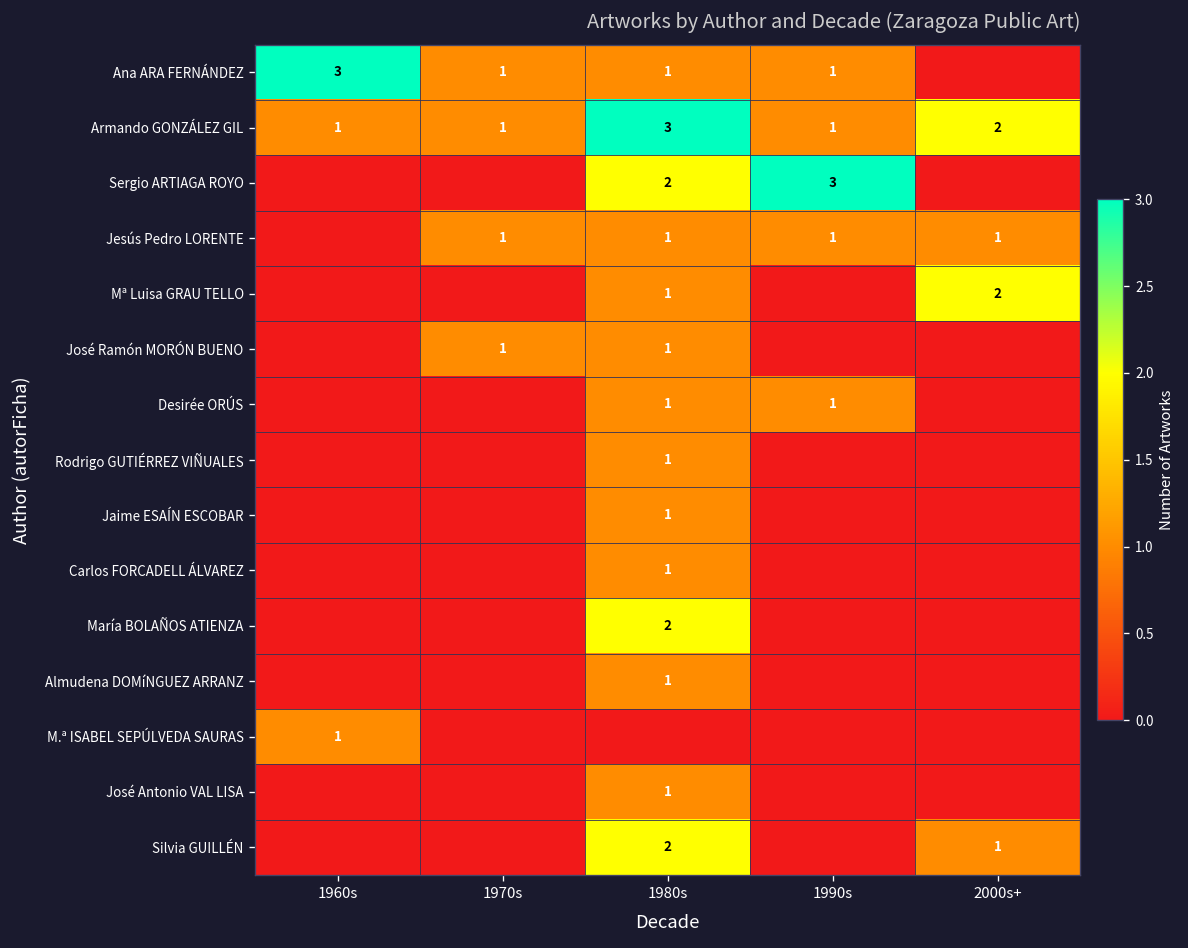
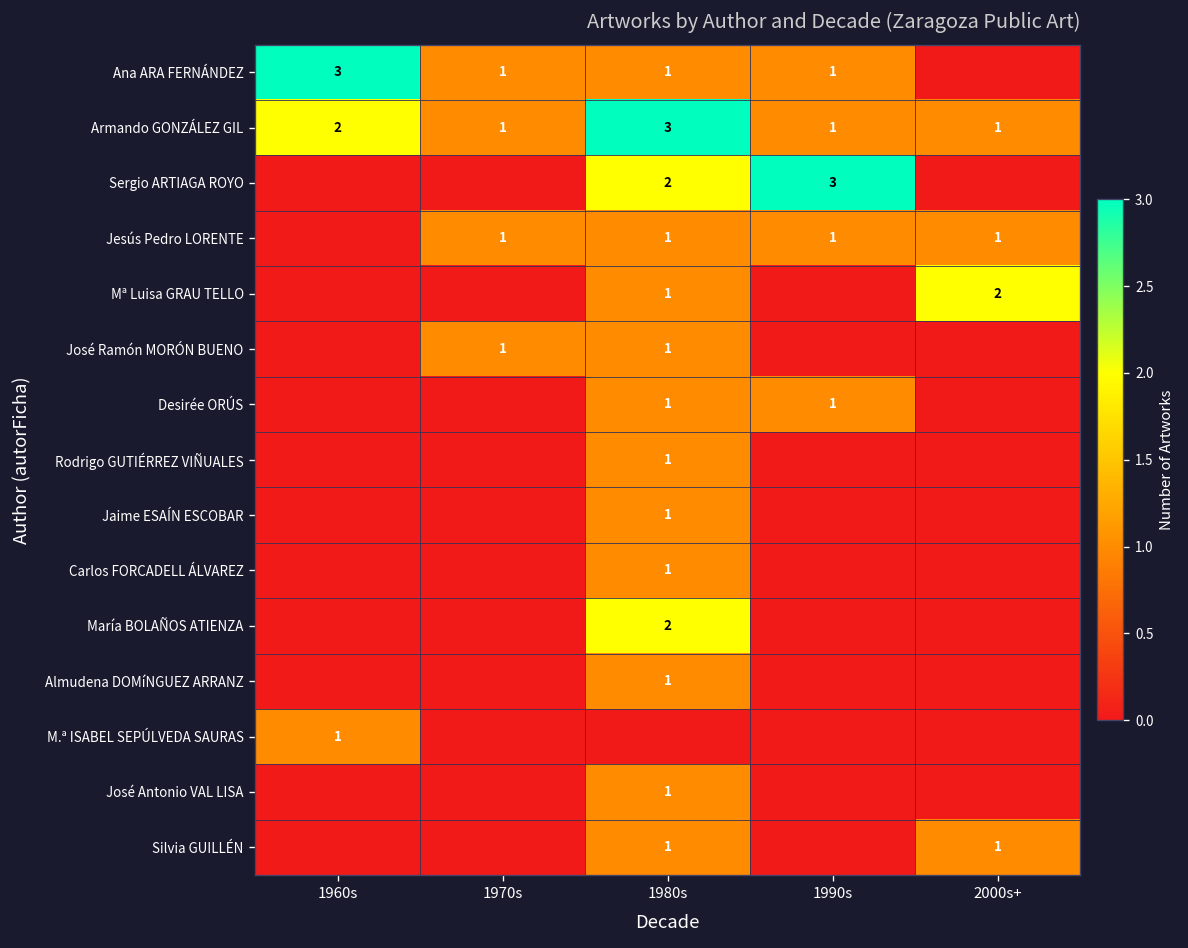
  {
    "Ana ARA FERNÁNDEZ": {
      "1960s": 3,
      "1970s": 1,
      "1980s": 1,
      "1990s": 1
    },
    "Armando GONZÁLEZ GIL": {
-     "1960s": 1,
+     "1960s": 2,
      "1970s": 1,
      "1980s": 3,
      "1990s": 1,
-     "2000s+": 2
+     "2000s+": 1
    },
    "Sergio ARTIAGA ROYO": {
      "1980s": 2,
      "1990s": 3
    },
    "Jesús Pedro LORENTE": {
      "1970s": 1,
      "1980s": 1,
      "1990s": 1,
      "2000s+": 1
    },
    "Mª Luisa GRAU TELLO": {
      "1980s": 1,
      "2000s+": 2
    },
    "José Ramón MORÓN BUENO": {
      "1970s": 1,
      "1980s": 1
    },
    "Desirée ORÚS": {
      "1980s": 1,
      "1990s": 1
    },
    "Rodrigo GUTIÉRREZ VIÑUALES": {
      "1980s": 1
    },
    "Jaime ESAÍN ESCOBAR": {
      "1980s": 1
    },
    "Carlos FORCADELL ÁLVAREZ": {
      "1980s": 1
    },
    "María BOLAÑOS ATIENZA": {
      "1980s": 2
    },
    "Almudena DOMíNGUEZ ARRANZ": {
      "1980s": 1
    },
    "M.ª ISABEL SEPÚLVEDA SAURAS": {
      "1960s": 1
    },
    "José Antonio VAL LISA": {
      "1980s": 1
    },
    "Silvia GUILLÉN": {
-     "1980s": 2,
+     "1980s": 1,
      "2000s+": 1
    }
  }
